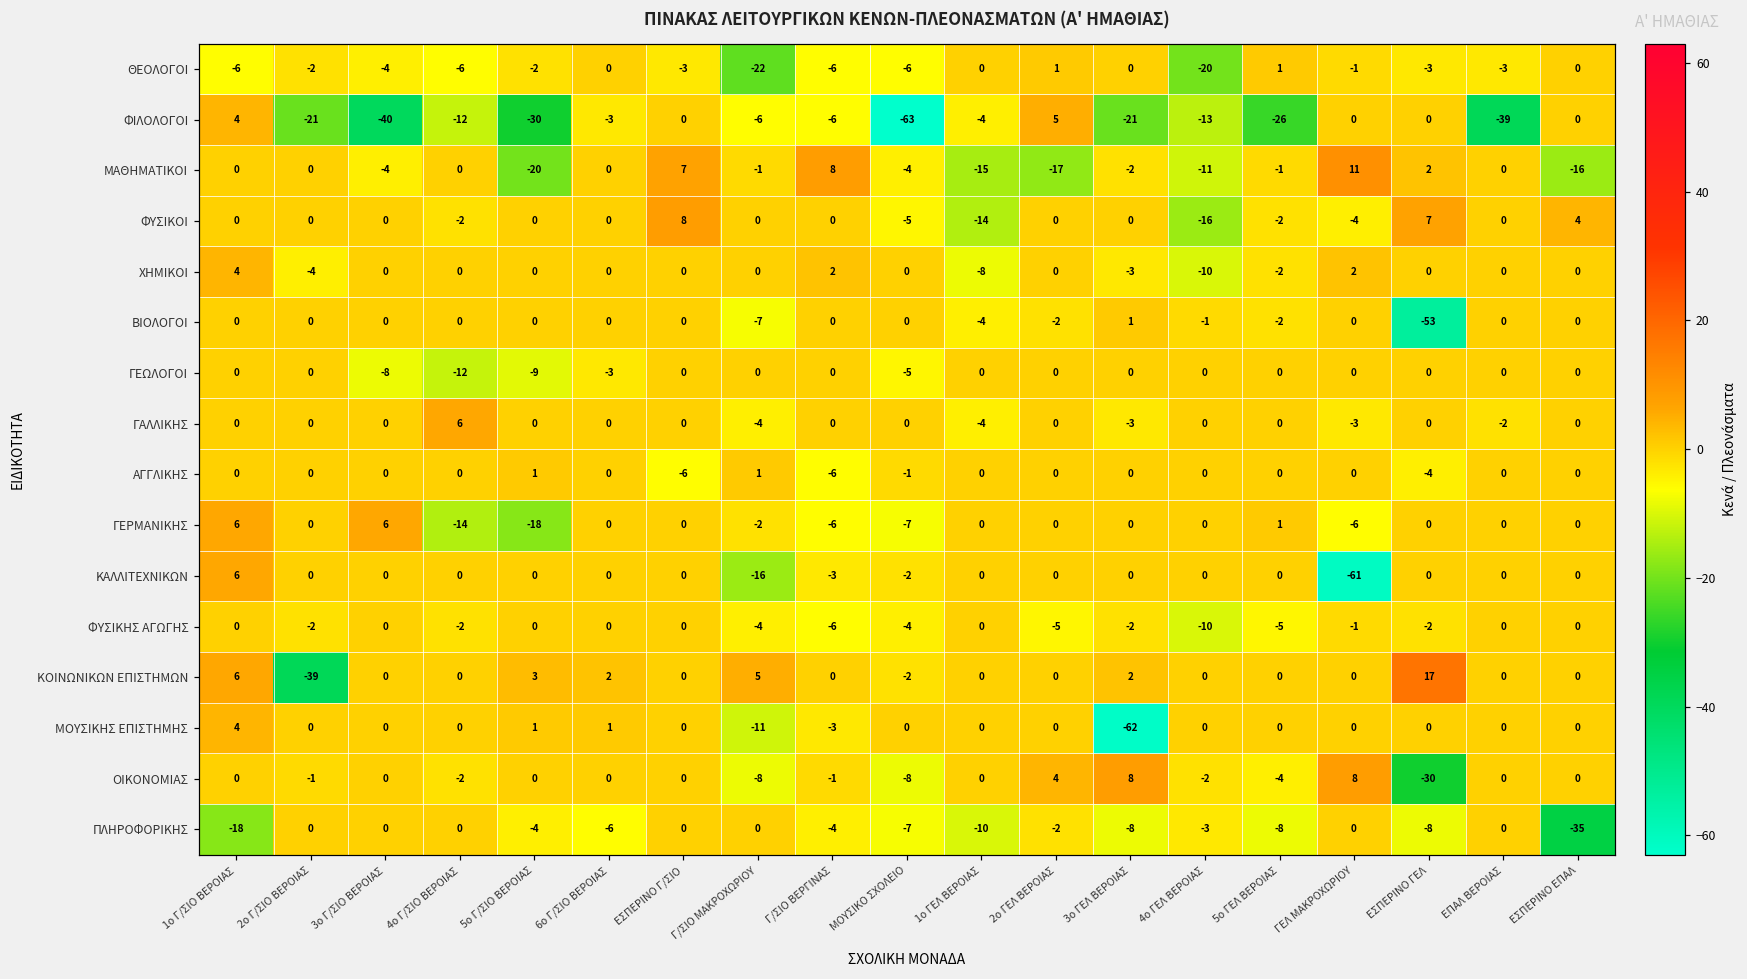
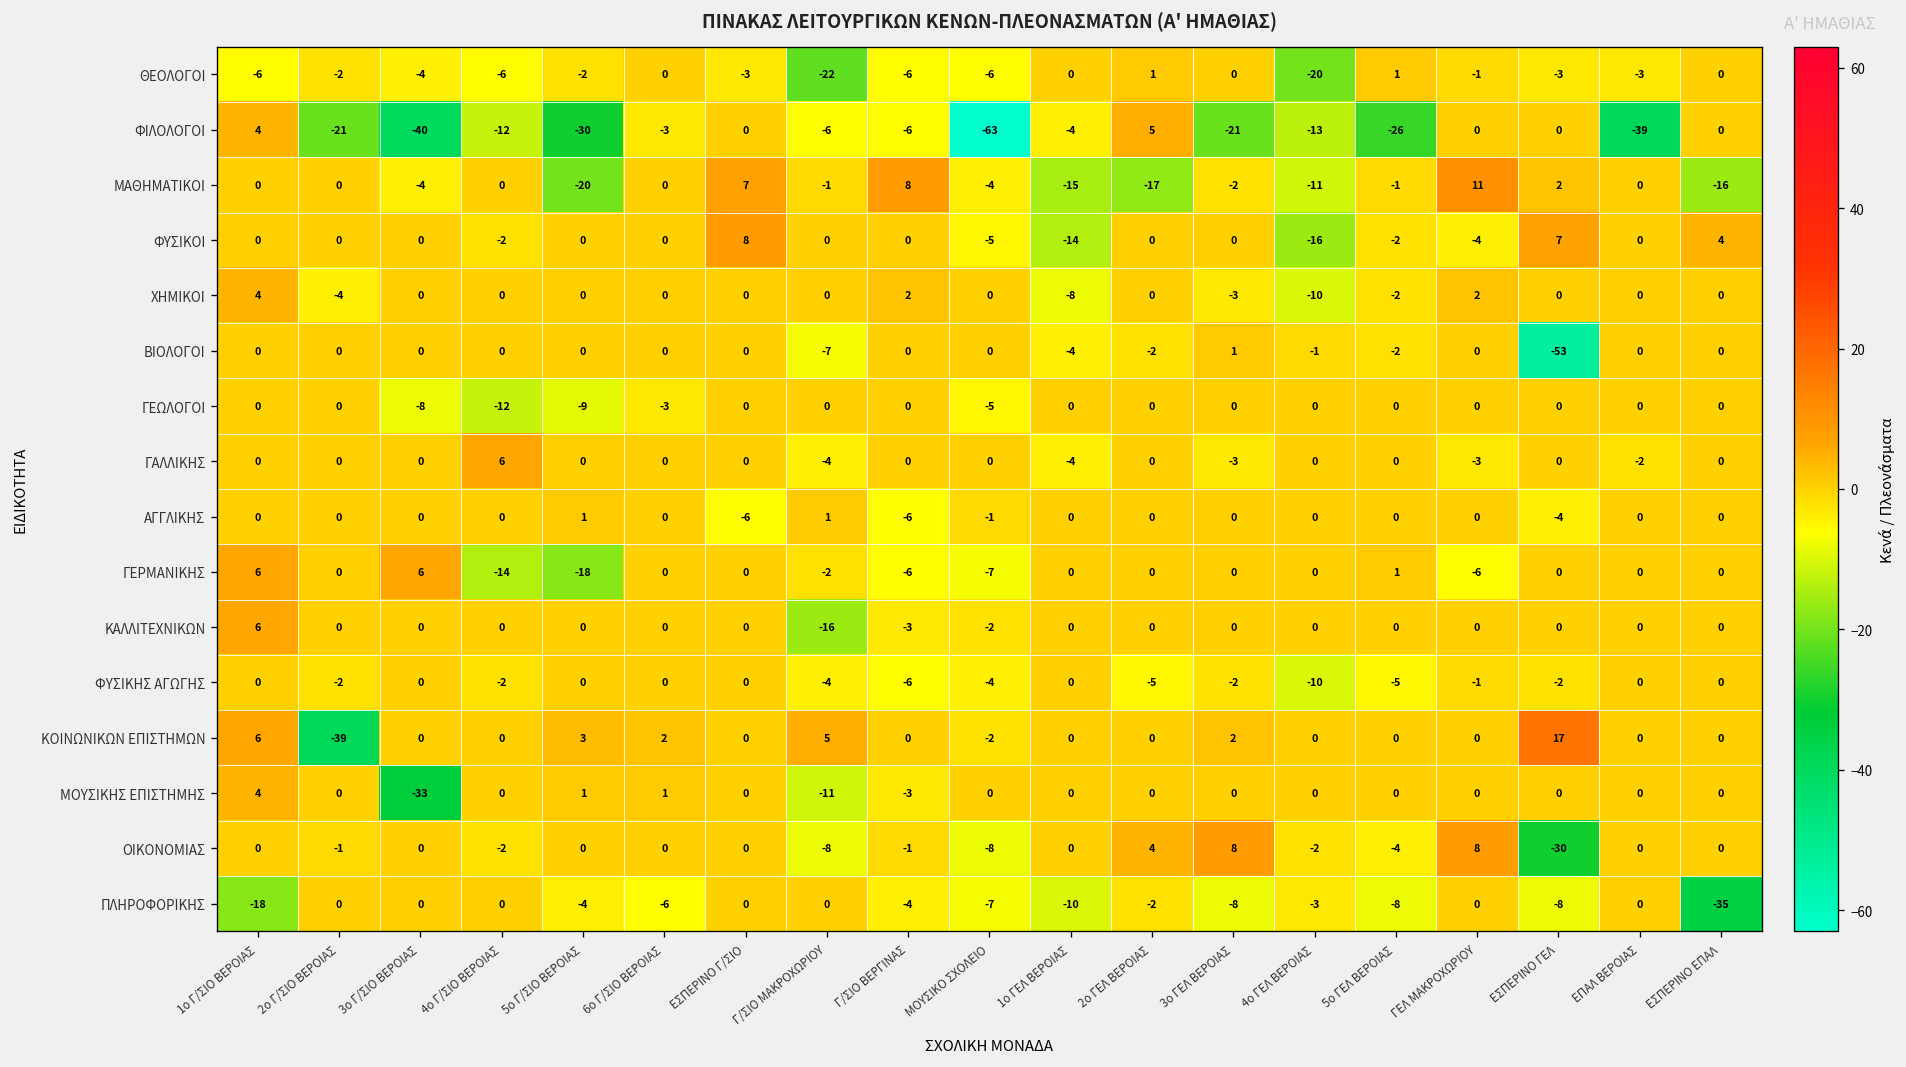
  {
    "ΚΑΛΛΙΤΕΧΝΙΚΩΝ": {
      "1ο Γ/ΣΙΟ ΒΕΡΟΙΑΣ": 6,
      "2ο Γ/ΣΙΟ ΒΕΡΟΙΑΣ": 0,
      "3ο Γ/ΣΙΟ ΒΕΡΟΙΑΣ": 0,
      "4ο Γ/ΣΙΟ ΒΕΡΟΙΑΣ": 0,
      "5ο Γ/ΣΙΟ ΒΕΡΟΙΑΣ": 0,
      "6ο Γ/ΣΙΟ ΒΕΡΟΙΑΣ": 0,
      "ΕΣΠΕΡΙΝΟ Γ/ΣΙΟ": 0,
      "Γ/ΣΙΟ ΜΑΚΡΟΧΩΡΙΟΥ": -16,
      "Γ/ΣΙΟ BEΡΓΙΝΑΣ": -3,
      "ΜΟΥΣΙΚΟ ΣΧΟΛΕΙΟ": -2,
      "1ο ΓΕΛ ΒΕΡΟΙΑΣ": 0,
      "2ο ΓΕΛ ΒΕΡΟΙΑΣ": 0,
      "3ο ΓΕΛ ΒΕΡΟΙΑΣ": 0,
      "4ο ΓΕΛ ΒΕΡΟΙΑΣ": 0,
      "5ο ΓΕΛ ΒΕΡΟΙΑΣ": 0,
-     "ΓΕΛ ΜΑΚΡΟΧΩΡΙΟΥ": -61,
+     "ΓΕΛ ΜΑΚΡΟΧΩΡΙΟΥ": 0,
      "ΕΣΠΕΡΙΝΟ ΓΕΛ": 0,
      "ΕΠΑΛ ΒΕΡΟΙΑΣ": 0,
      "ΕΣΠΕΡΙΝΟ ΕΠΑΛ": 0
    },
    "ΜΟΥΣΙΚΗΣ ΕΠΙΣΤΗΜΗΣ": {
      "1ο Γ/ΣΙΟ ΒΕΡΟΙΑΣ": 4,
      "2ο Γ/ΣΙΟ ΒΕΡΟΙΑΣ": 0,
-     "3ο Γ/ΣΙΟ ΒΕΡΟΙΑΣ": 0,
+     "3ο Γ/ΣΙΟ ΒΕΡΟΙΑΣ": -33,
      "4ο Γ/ΣΙΟ ΒΕΡΟΙΑΣ": 0,
      "5ο Γ/ΣΙΟ ΒΕΡΟΙΑΣ": 1,
      "6ο Γ/ΣΙΟ ΒΕΡΟΙΑΣ": 1,
      "ΕΣΠΕΡΙΝΟ Γ/ΣΙΟ": 0,
      "Γ/ΣΙΟ ΜΑΚΡΟΧΩΡΙΟΥ": -11,
      "Γ/ΣΙΟ BEΡΓΙΝΑΣ": -3,
      "ΜΟΥΣΙΚΟ ΣΧΟΛΕΙΟ": 0,
      "1ο ΓΕΛ ΒΕΡΟΙΑΣ": 0,
      "2ο ΓΕΛ ΒΕΡΟΙΑΣ": 0,
-     "3ο ΓΕΛ ΒΕΡΟΙΑΣ": -62,
+     "3ο ΓΕΛ ΒΕΡΟΙΑΣ": 0,
      "4ο ΓΕΛ ΒΕΡΟΙΑΣ": 0,
      "5ο ΓΕΛ ΒΕΡΟΙΑΣ": 0,
      "ΓΕΛ ΜΑΚΡΟΧΩΡΙΟΥ": 0,
      "ΕΣΠΕΡΙΝΟ ΓΕΛ": 0,
      "ΕΠΑΛ ΒΕΡΟΙΑΣ": 0,
      "ΕΣΠΕΡΙΝΟ ΕΠΑΛ": 0
    }
  }
